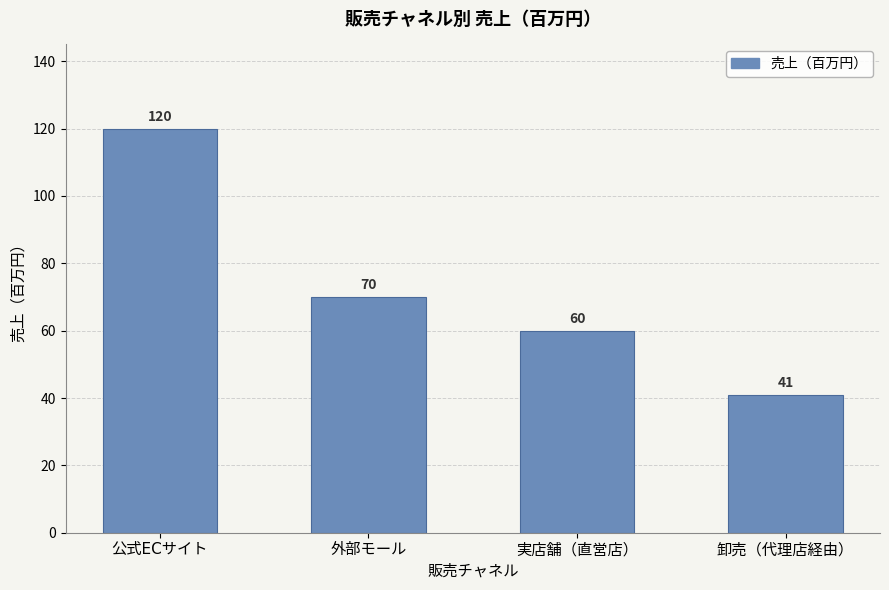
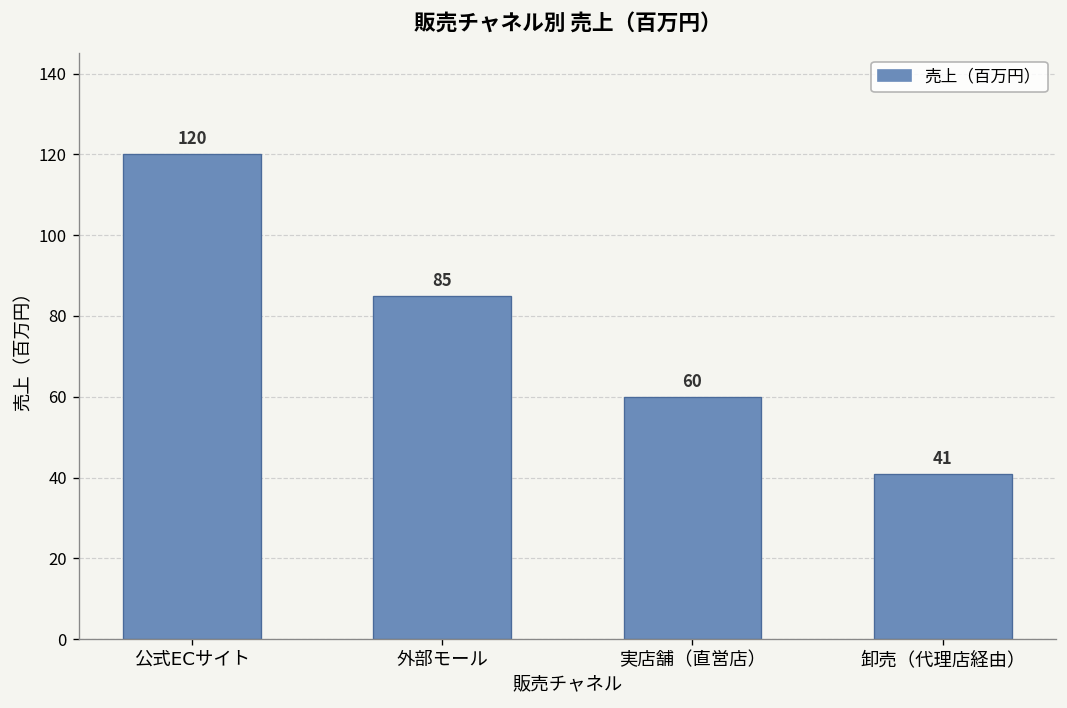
  {
    "公式ECサイト": 120,
-   "外部モール": 70,
+   "外部モール": 85,
    "実店舗（直営店）": 60,
    "卸売（代理店経由）": 41
  }
